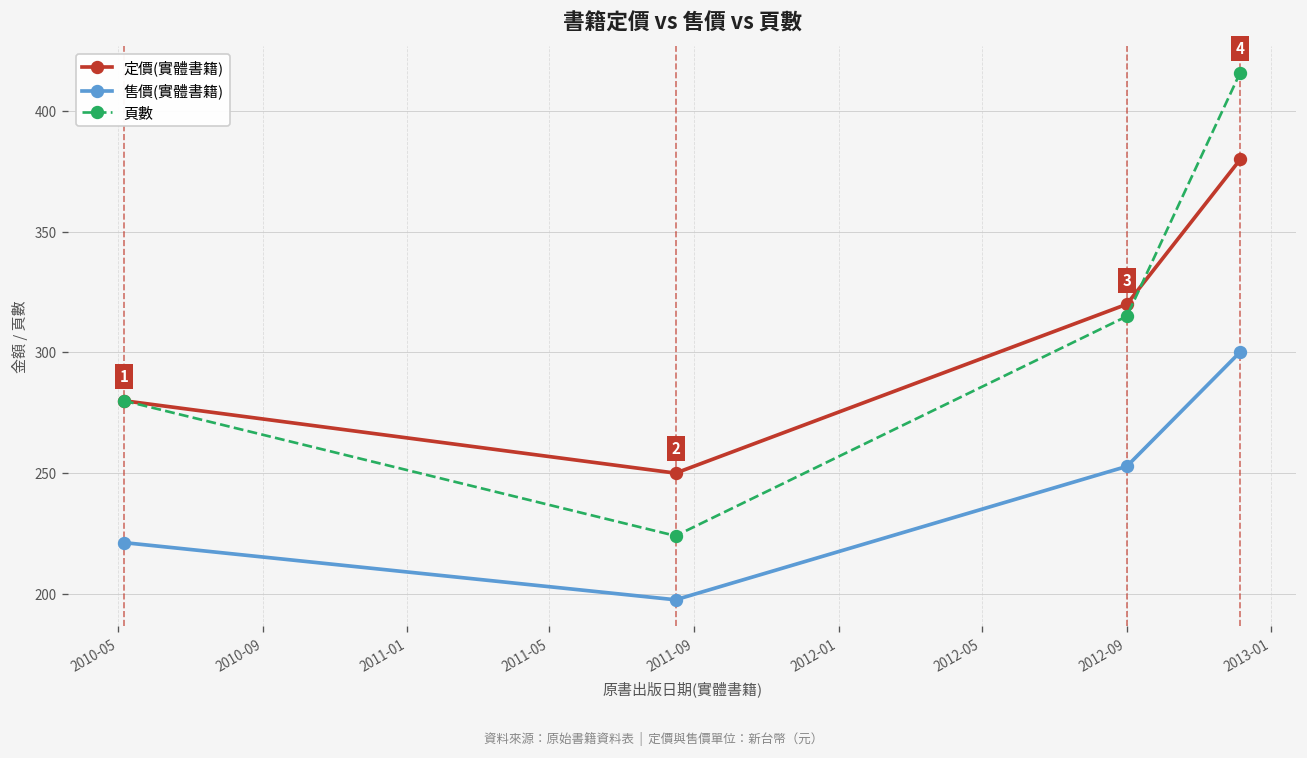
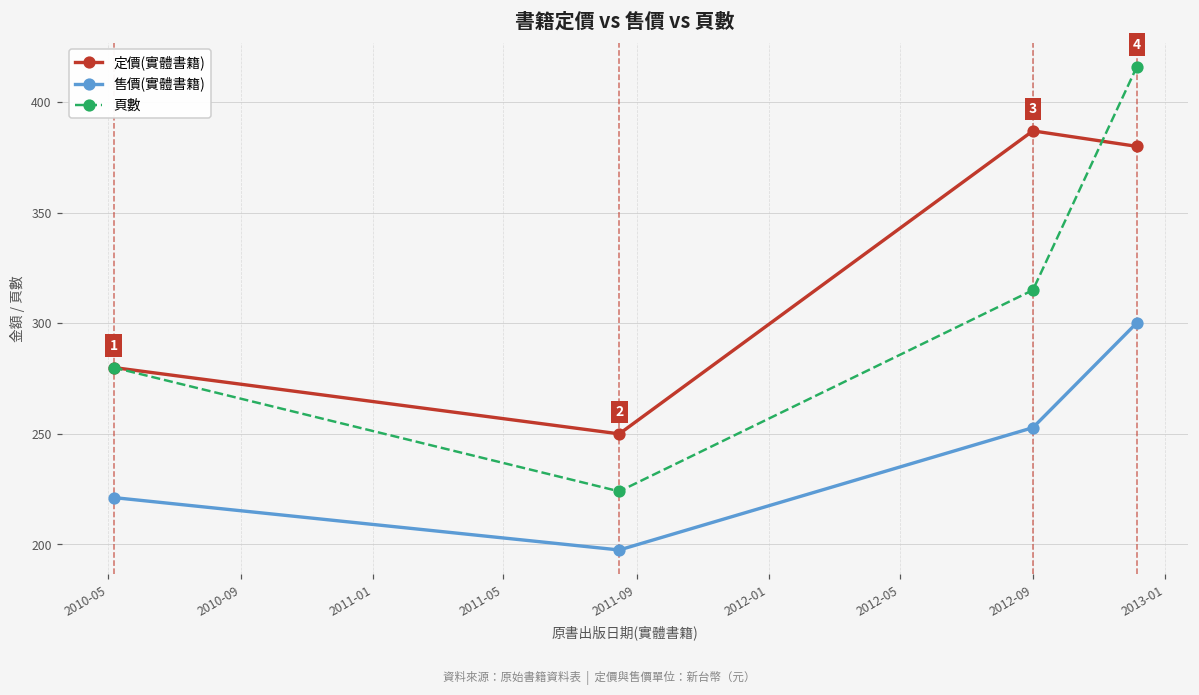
  {
    "定價(實體書籍)": {
-     "2012-09": 320
+     "2012-09": 387
    },
    "售價(實體書籍)": {
      "2012-09": 253
    },
    "頁數": {
      "2012-09": 315
    }
  }
